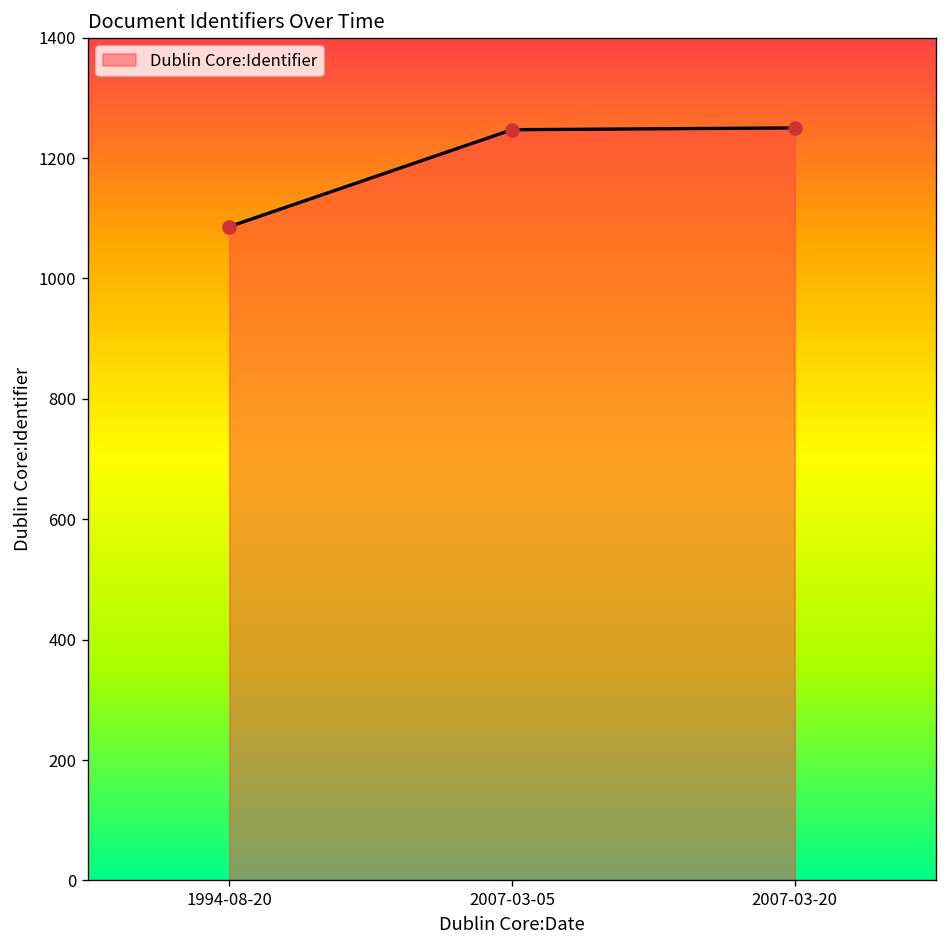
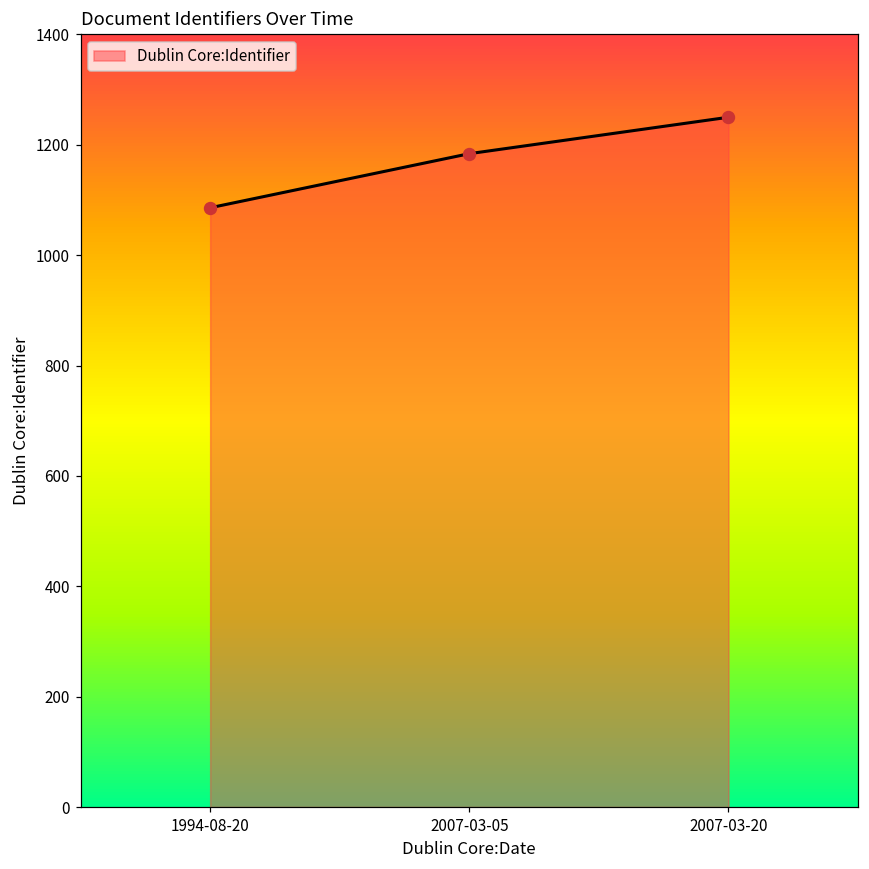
  {
    "1994-08-20": 1090,
-   "2007-03-05": 1250,
+   "2007-03-05": 1180,
    "2007-03-20": 1250
  }
